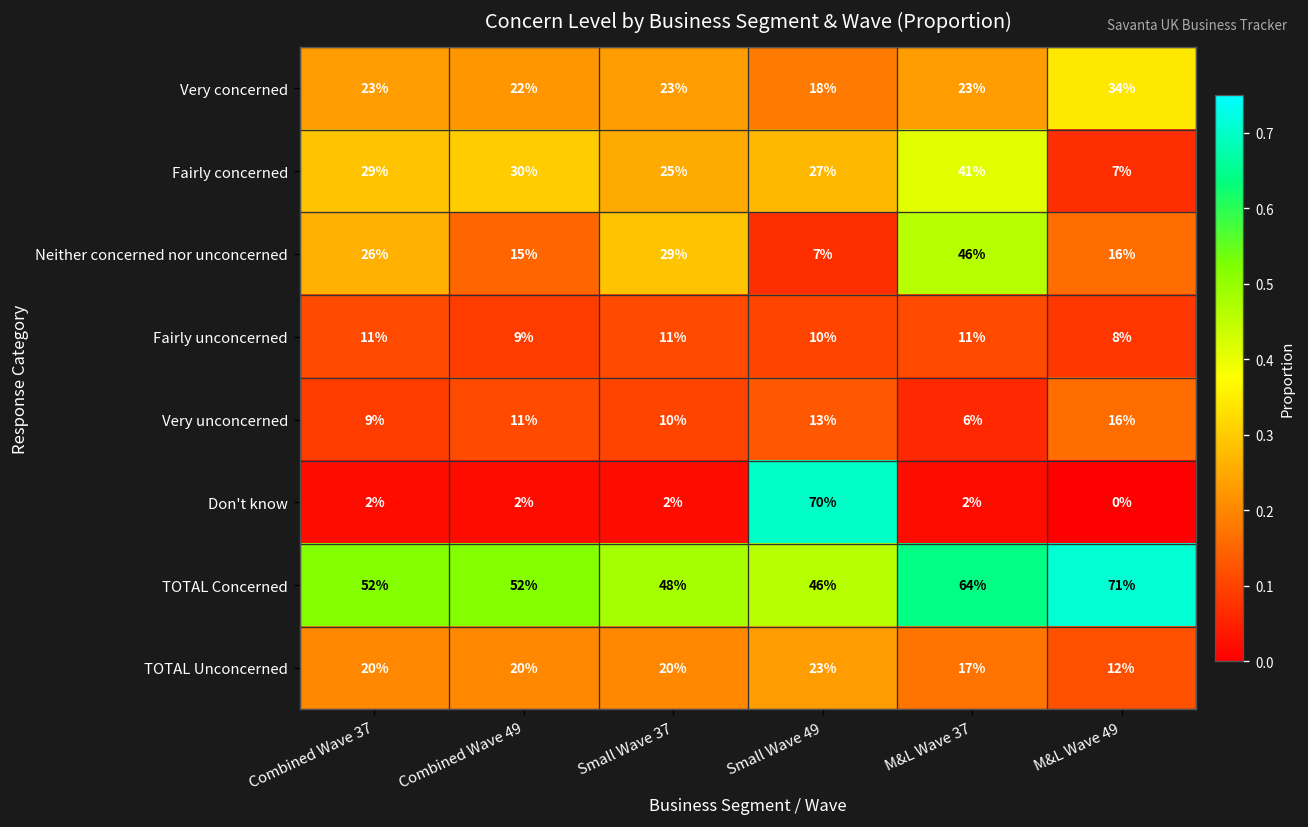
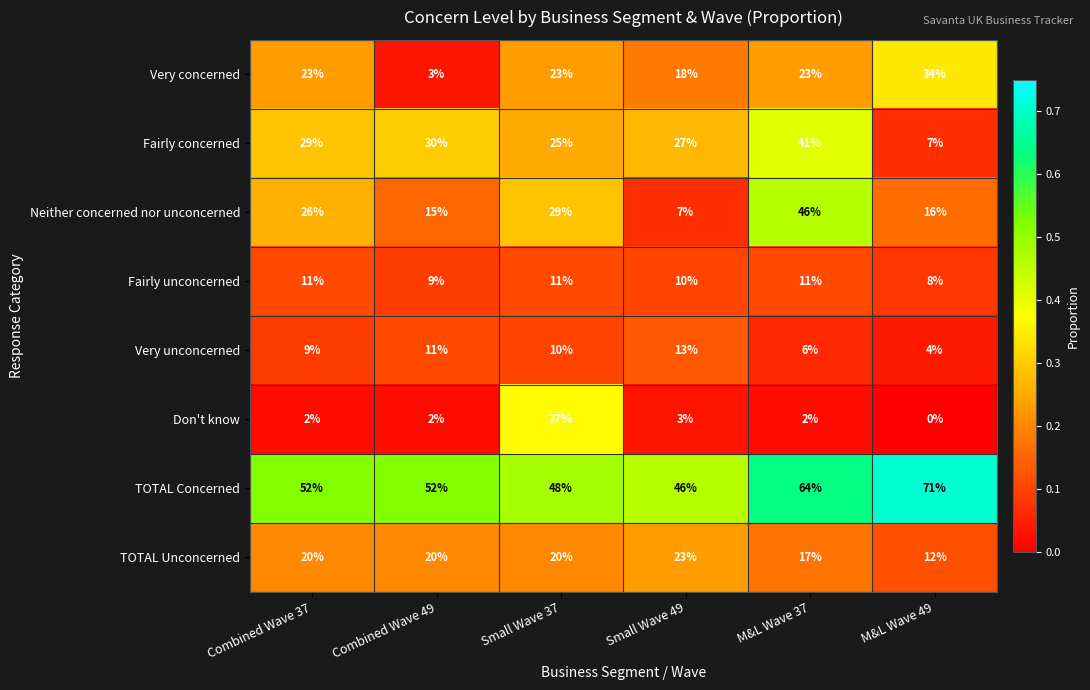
  {
    "Very concerned": {
      "Combined Wave 37": "23%",
-     "Combined Wave 49": "22%",
+     "Combined Wave 49": "3%",
      "Small Wave 37": "23%",
      "Small Wave 49": "18%",
      "M&L Wave 37": "23%",
      "M&L Wave 49": "34%"
    },
    "Fairly concerned": {
      "Combined Wave 37": "29%",
      "Combined Wave 49": "30%",
      "Small Wave 37": "25%",
      "Small Wave 49": "27%",
      "M&L Wave 37": "41%",
      "M&L Wave 49": "7%"
    },
    "Neither concerned nor unconcerned": {
      "Combined Wave 37": "26%",
      "Combined Wave 49": "15%",
      "Small Wave 37": "29%",
      "Small Wave 49": "7%",
      "M&L Wave 37": "46%",
      "M&L Wave 49": "16%"
    },
    "Fairly unconcerned": {
      "Combined Wave 37": "11%",
      "Combined Wave 49": "9%",
      "Small Wave 37": "11%",
      "Small Wave 49": "10%",
      "M&L Wave 37": "11%",
      "M&L Wave 49": "8%"
    },
    "Very unconcerned": {
      "Combined Wave 37": "9%",
      "Combined Wave 49": "11%",
      "Small Wave 37": "10%",
      "Small Wave 49": "13%",
      "M&L Wave 37": "6%",
-     "M&L Wave 49": "16%"
+     "M&L Wave 49": "4%"
    },
    "Don't know": {
      "Combined Wave 37": "2%",
      "Combined Wave 49": "2%",
-     "Small Wave 37": "2%",
-     "Small Wave 49": "70%",
+     "Small Wave 37": "37%",
+     "Small Wave 49": "3%",
      "M&L Wave 37": "2%",
      "M&L Wave 49": "0%"
    },
    "TOTAL Concerned": {
      "Combined Wave 37": "52%",
      "Combined Wave 49": "52%",
      "Small Wave 37": "48%",
      "Small Wave 49": "46%",
      "M&L Wave 37": "64%",
      "M&L Wave 49": "71%"
    },
    "TOTAL Unconcerned": {
      "Combined Wave 37": "20%",
      "Combined Wave 49": "20%",
      "Small Wave 37": "20%",
      "Small Wave 49": "23%",
      "M&L Wave 37": "17%",
      "M&L Wave 49": "12%"
    }
  }
